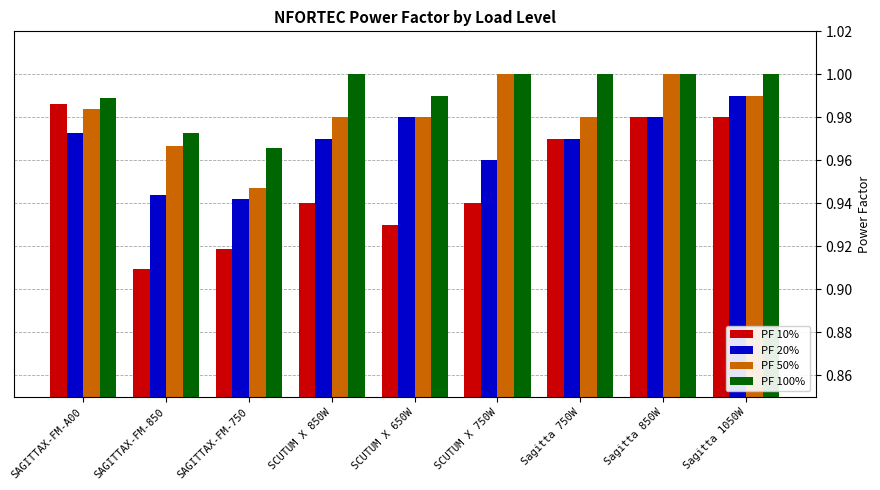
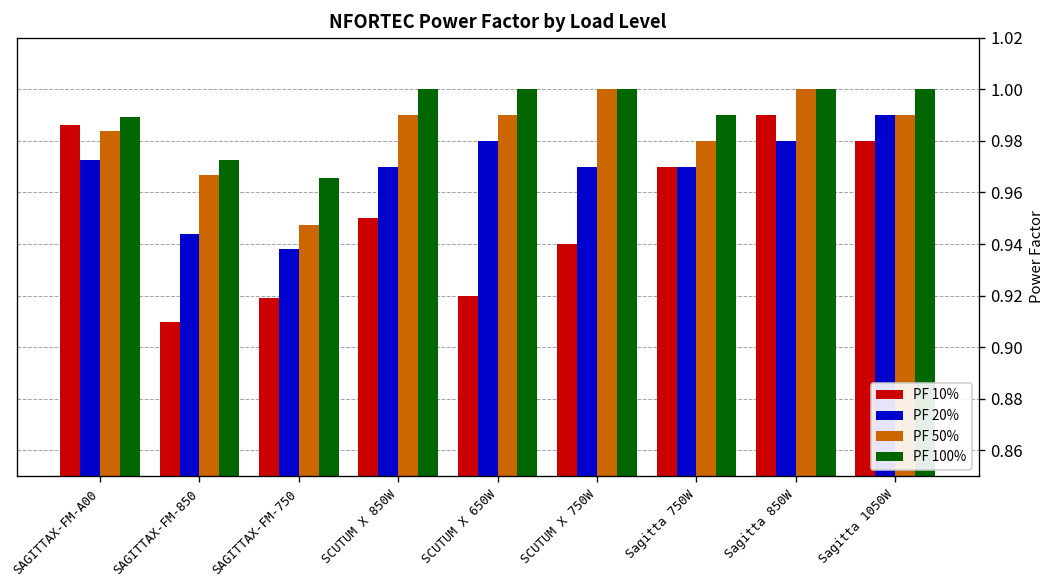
  {
    "PF 10%": {
      "SAGITTAX-FM-A00": 0.986,
      "SAGITTAX-FM-850": 0.91,
      "SAGITTAX-FM-750": 0.92,
-     "SCUTUM X 850W": 0.94,
-     "SCUTUM X 650W": 0.93,
+     "SCUTUM X 850W": 0.95,
+     "SCUTUM X 650W": 0.92,
      "SCUTUM X 750W": 0.94,
      "Sagitta 750W": 0.97,
-     "Sagitta 850W": 0.98,
+     "Sagitta 850W": 0.99,
      "Sagitta 1050W": 0.98
    },
    "PF 20%": {
      "SAGITTAX-FM-A00": 0.973,
      "SAGITTAX-FM-850": 0.944,
-     "SAGITTAX-FM-750": 0.942,
+     "SAGITTAX-FM-750": 0.938,
      "SCUTUM X 850W": 0.970,
      "SCUTUM X 650W": 0.980,
-     "SCUTUM X 750W": 0.96,
+     "SCUTUM X 750W": 0.97,
      "Sagitta 750W": 0.970,
      "Sagitta 850W": 0.980,
      "Sagitta 1050W": 0.990
    },
    "PF 50%": {
      "SAGITTAX-FM-A00": 0.984,
      "SAGITTAX-FM-850": 0.967,
      "SAGITTAX-FM-750": 0.947,
-     "SCUTUM X 850W": 0.98,
-     "SCUTUM X 650W": 0.98,
+     "SCUTUM X 850W": 0.99,
+     "SCUTUM X 650W": 0.99,
      "SCUTUM X 750W": 1.00,
      "Sagitta 750W": 0.98,
      "Sagitta 850W": 1.00,
      "Sagitta 1050W": 0.99
    },
    "PF 100%": {
      "SAGITTAX-FM-A00": 0.99,
      "SAGITTAX-FM-850": 0.973,
      "SAGITTAX-FM-750": 0.966,
      "SCUTUM X 850W": 1.00,
-     "SCUTUM X 650W": 0.99,
+     "SCUTUM X 650W": 1.00,
      "SCUTUM X 750W": 1.00,
-     "Sagitta 750W": 1.00,
+     "Sagitta 750W": 0.99,
      "Sagitta 850W": 1.00,
      "Sagitta 1050W": 1.00
    }
  }
